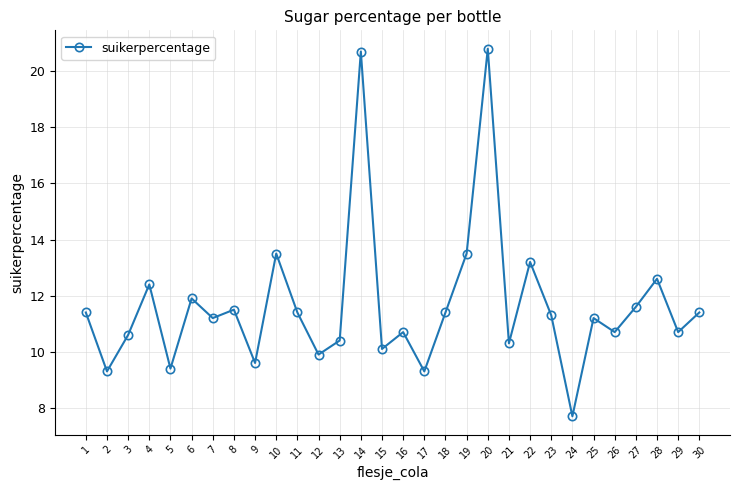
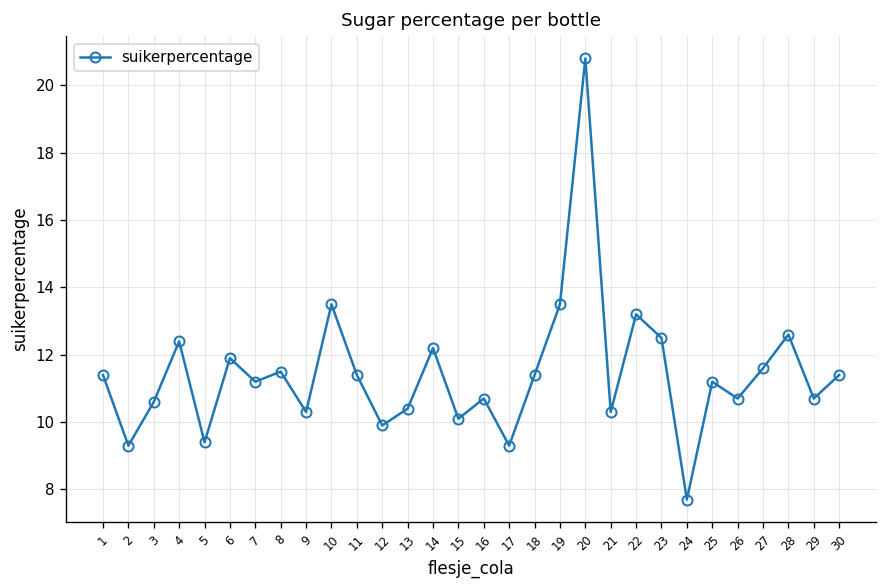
  {
    "1": 11.4,
    "2": 9.3,
    "3": 10.6,
    "4": 12.4,
    "5": 9.4,
    "6": 11.9,
    "7": 11.2,
    "8": 11.5,
-   "9": 9.6,
+   "9": 10.3,
    "10": 13.5,
    "11": 11.4,
    "12": 9.9,
    "13": 10.4,
-   "14": 20.7,
+   "14": 12.2,
    "15": 10.1,
    "16": 10.7,
    "17": 9.3,
    "18": 11.4,
    "19": 13.5,
    "20": 20.8,
    "21": 10.3,
    "22": 13.2,
-   "23": 11.3,
+   "23": 12.5,
    "24": 7.7,
    "25": 11.2,
    "26": 10.7,
    "27": 11.6,
    "28": 12.6,
    "29": 10.7,
    "30": 11.4
  }
